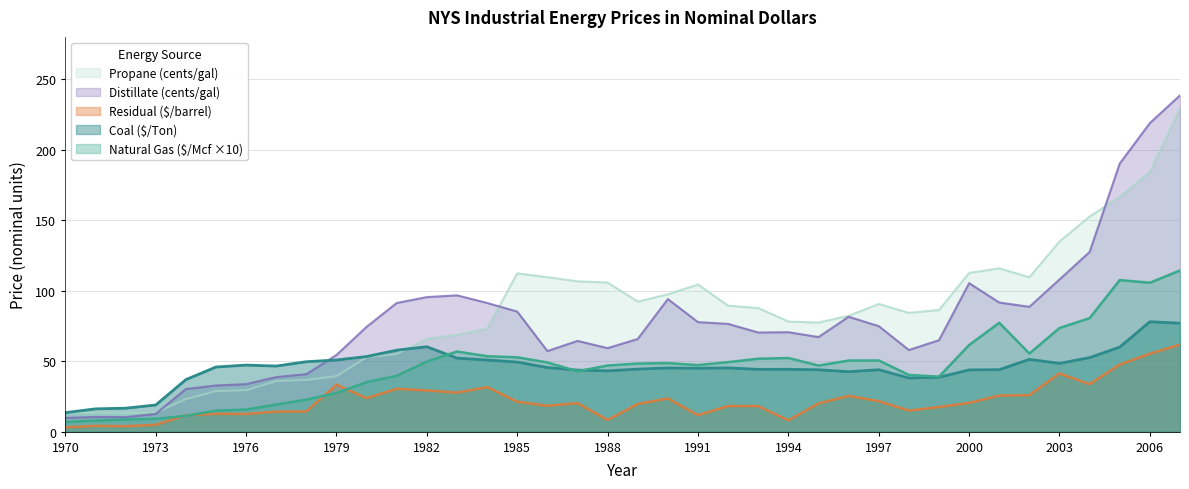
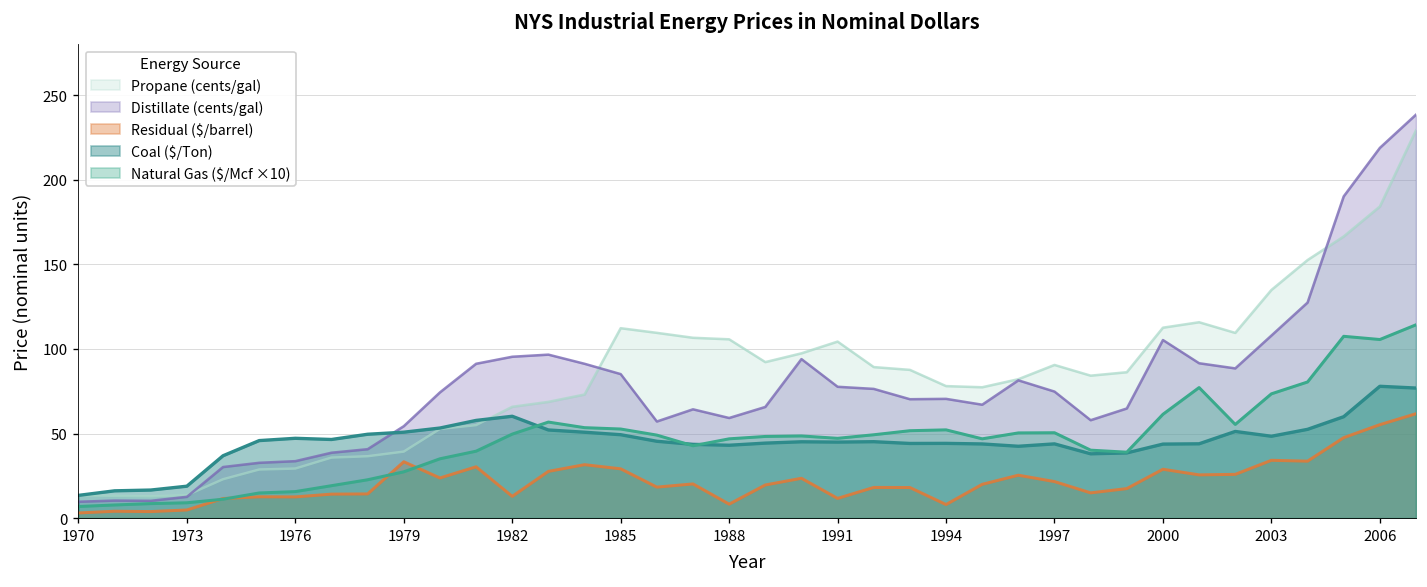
  {
    "Residual ($/barrel)": {
      "1970": 3,
      "1973": 5,
      "1976": 13,
      "1979": 33,
-     "1982": 29,
-     "1985": 21,
+     "1982": 13,
+     "1985": 29,
      "1988": 8,
      "1991": 12,
      "1994": 8,
      "1997": 22,
-     "2000": 20,
-     "2003": 41,
+     "2000": 29,
+     "2003": 34,
      "2006": 55
    }
  }
